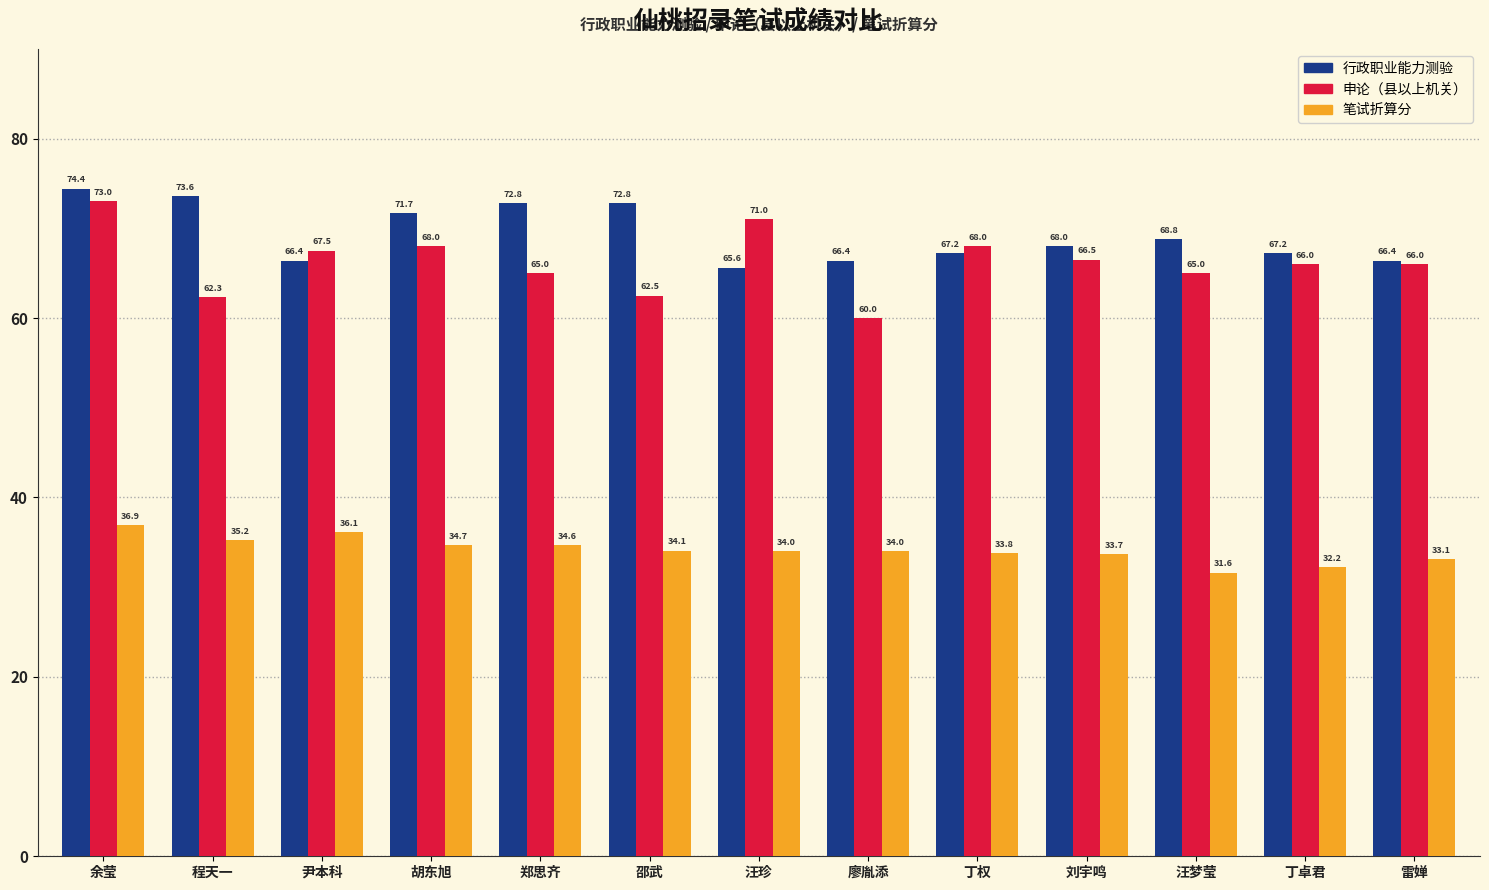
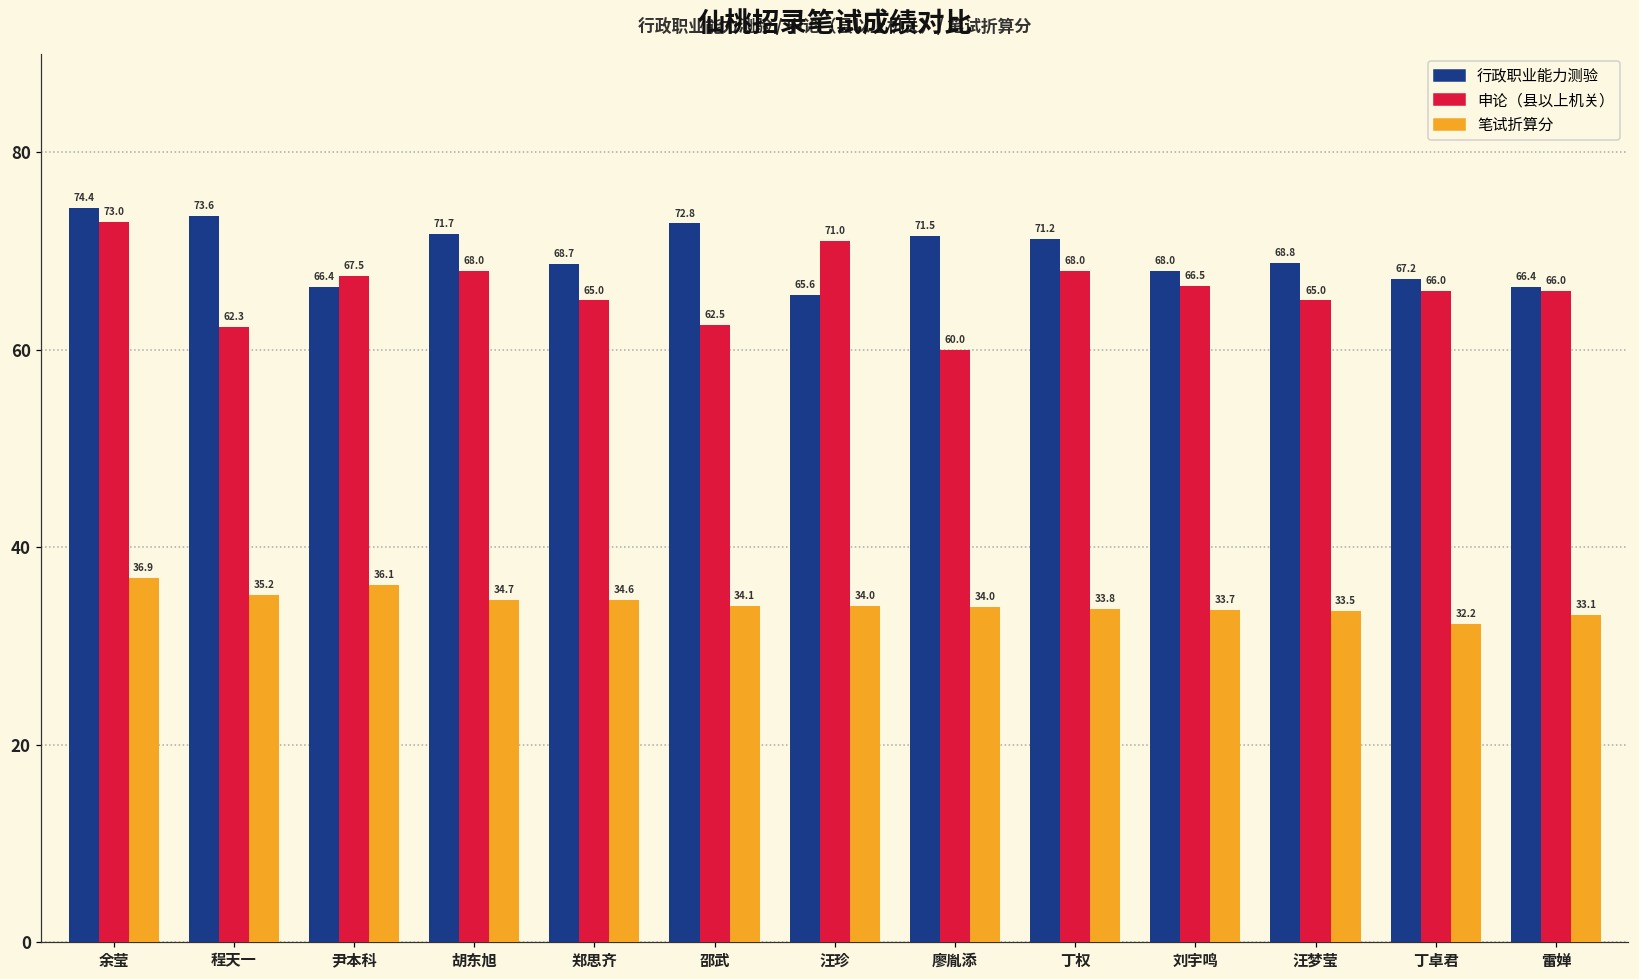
  {
    "行政职业能力测验": {
      "余莹": 74.4,
      "程天一": 73.6,
      "尹本科": 66.4,
      "胡东旭": 71.7,
-     "郑思齐": 72.8,
+     "郑思齐": 68.7,
      "邵武": 72.8,
      "汪珍": 65.6,
-     "廖胤添": 66.4,
-     "丁权": 67.2,
+     "廖胤添": 71.5,
+     "丁权": 71.2,
      "刘宇鸣": 68.0,
      "汪梦莹": 68.8,
      "丁卓君": 67.2,
      "雷婵": 66.4
    },
    "申论（县以上机关）": {
      "余莹": 73.0,
      "程天一": 62.3,
      "尹本科": 67.5,
      "胡东旭": 68.0,
      "郑思齐": 65.0,
      "邵武": 62.5,
      "汪珍": 71.0,
      "廖胤添": 60.0,
      "丁权": 68.0,
      "刘宇鸣": 66.5,
      "汪梦莹": 65.0,
      "丁卓君": 66.0,
      "雷婵": 66.0
    },
    "笔试折算分": {
      "余莹": 36.9,
      "程天一": 35.2,
      "尹本科": 36.1,
      "胡东旭": 34.7,
      "郑思齐": 34.6,
      "邵武": 34.1,
      "汪珍": 34.0,
      "廖胤添": 34.0,
      "丁权": 33.8,
      "刘宇鸣": 33.7,
-     "汪梦莹": 31.6,
+     "汪梦莹": 33.5,
      "丁卓君": 32.2,
      "雷婵": 33.1
    }
  }
